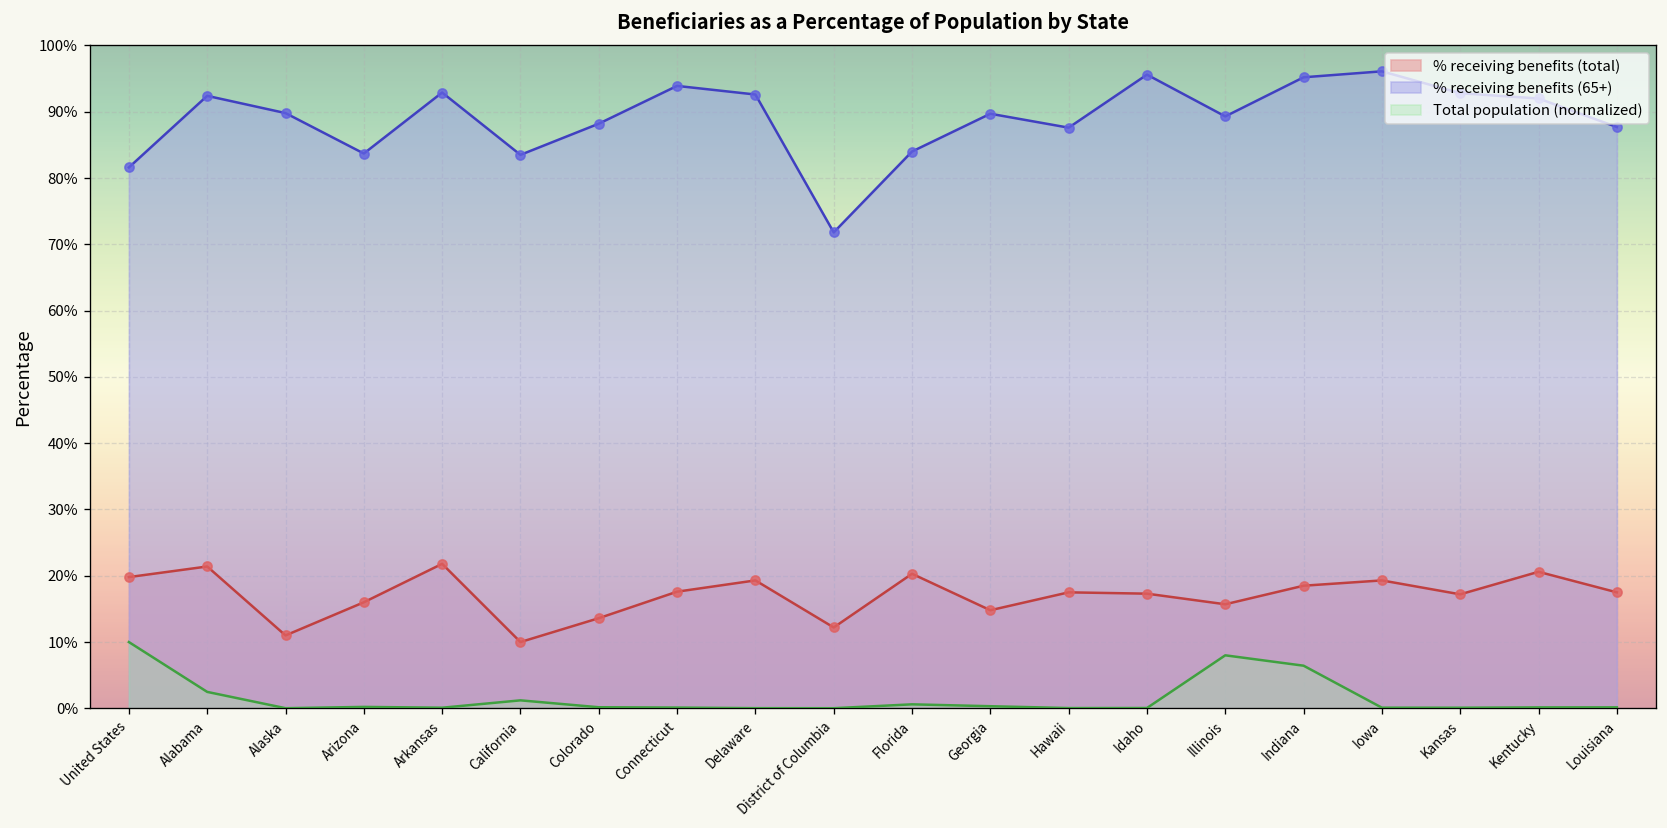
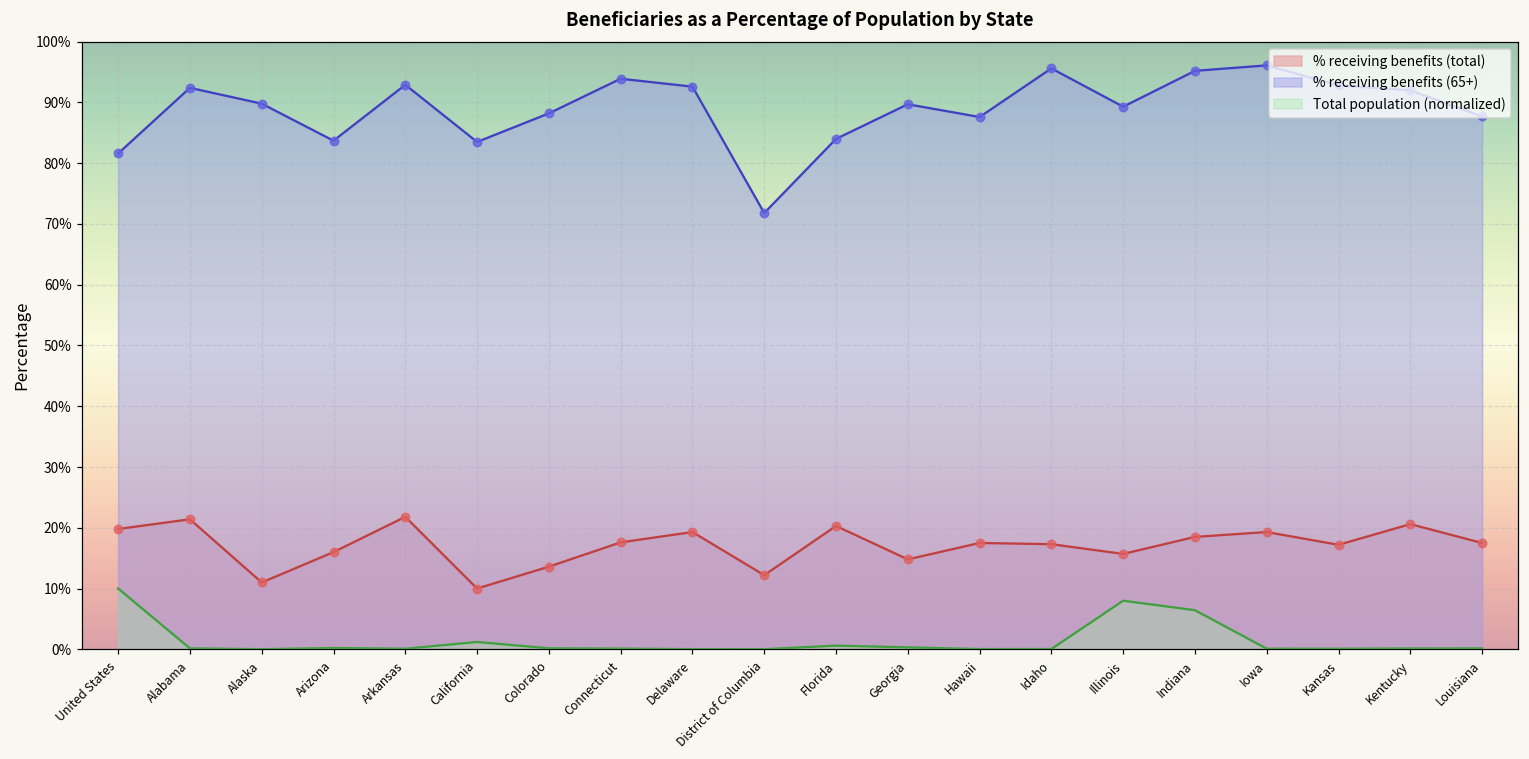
  {
    "% receiving benefits (total)": {
      "United States": "20%",
      "Alabama": "21%",
      "Alaska": "11%",
      "Arizona": "16%",
      "Arkansas": "22%",
      "California": "10%",
      "Colorado": "14%",
      "Connecticut": "18%",
      "Delaware": "19%",
      "District of Columbia": "12%",
      "Florida": "20%",
      "Georgia": "15%",
      "Hawaii": "18%",
      "Idaho": "17%",
      "Illinois": "16%",
      "Indiana": "19%",
      "Iowa": "19%",
      "Kansas": "17%",
      "Kentucky": "21%",
      "Louisiana": "18%"
    },
    "% receiving benefits (65+)": {
      "United States": "82%",
      "Alabama": "92%",
      "Alaska": "90%",
      "Arizona": "84%",
      "Arkansas": "93%",
      "California": "84%",
      "Colorado": "88%",
      "Connecticut": "94%",
      "Delaware": "93%",
      "District of Columbia": "72%",
      "Florida": "84%",
      "Georgia": "90%",
      "Hawaii": "88%",
      "Idaho": "96%",
      "Illinois": "89%",
      "Indiana": "95%",
      "Iowa": "96%"
    },
    "Total population (normalized)": {
      "United States": "10%",
-     "Alabama": "2%",
+     "Alabama": "0%",
      "Alaska": "0%",
      "Arizona": "0%",
      "Arkansas": "0%",
      "California": "1%",
      "Colorado": "0%",
      "Connecticut": "0%",
      "Delaware": "0%",
      "District of Columbia": "0%",
      "Florida": "1%",
      "Georgia": "0%",
      "Hawaii": "0%",
      "Idaho": "0%",
      "Illinois": "8%",
      "Indiana": "6%",
      "Iowa": "0%",
      "Kansas": "0%",
      "Kentucky": "0%",
      "Louisiana": "0%"
    }
  }
